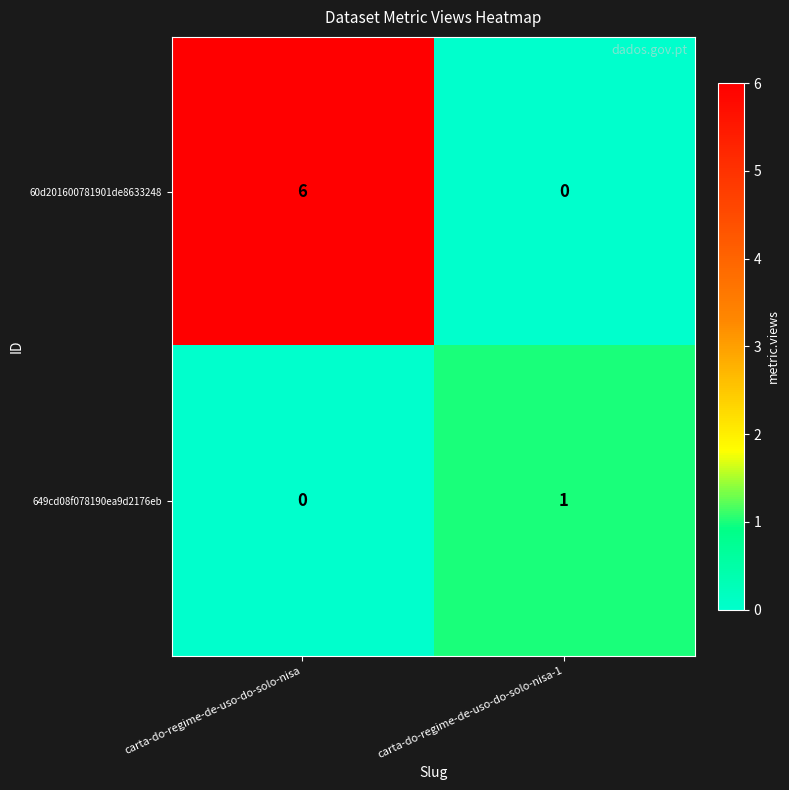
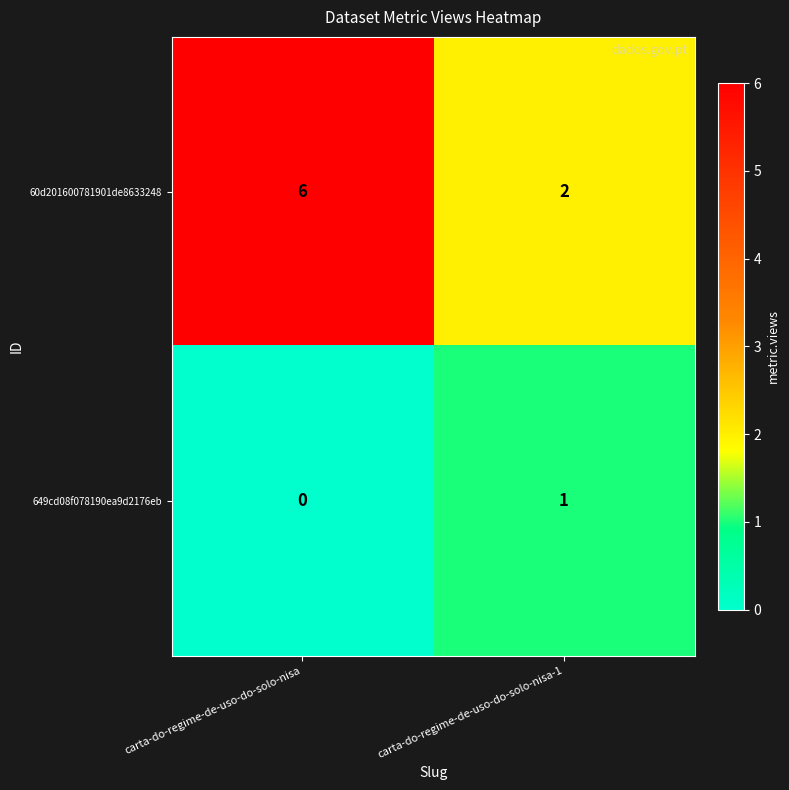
  {
    "60d201600781901de8633248": {
      "carta-do-regime-de-uso-do-solo-nisa": 6,
-     "carta-do-regime-de-uso-do-solo-nisa-1": 0
+     "carta-do-regime-de-uso-do-solo-nisa-1": 2
    },
    "649cd08f078190ea9d2176eb": {
      "carta-do-regime-de-uso-do-solo-nisa": 0,
      "carta-do-regime-de-uso-do-solo-nisa-1": 1
    }
  }
